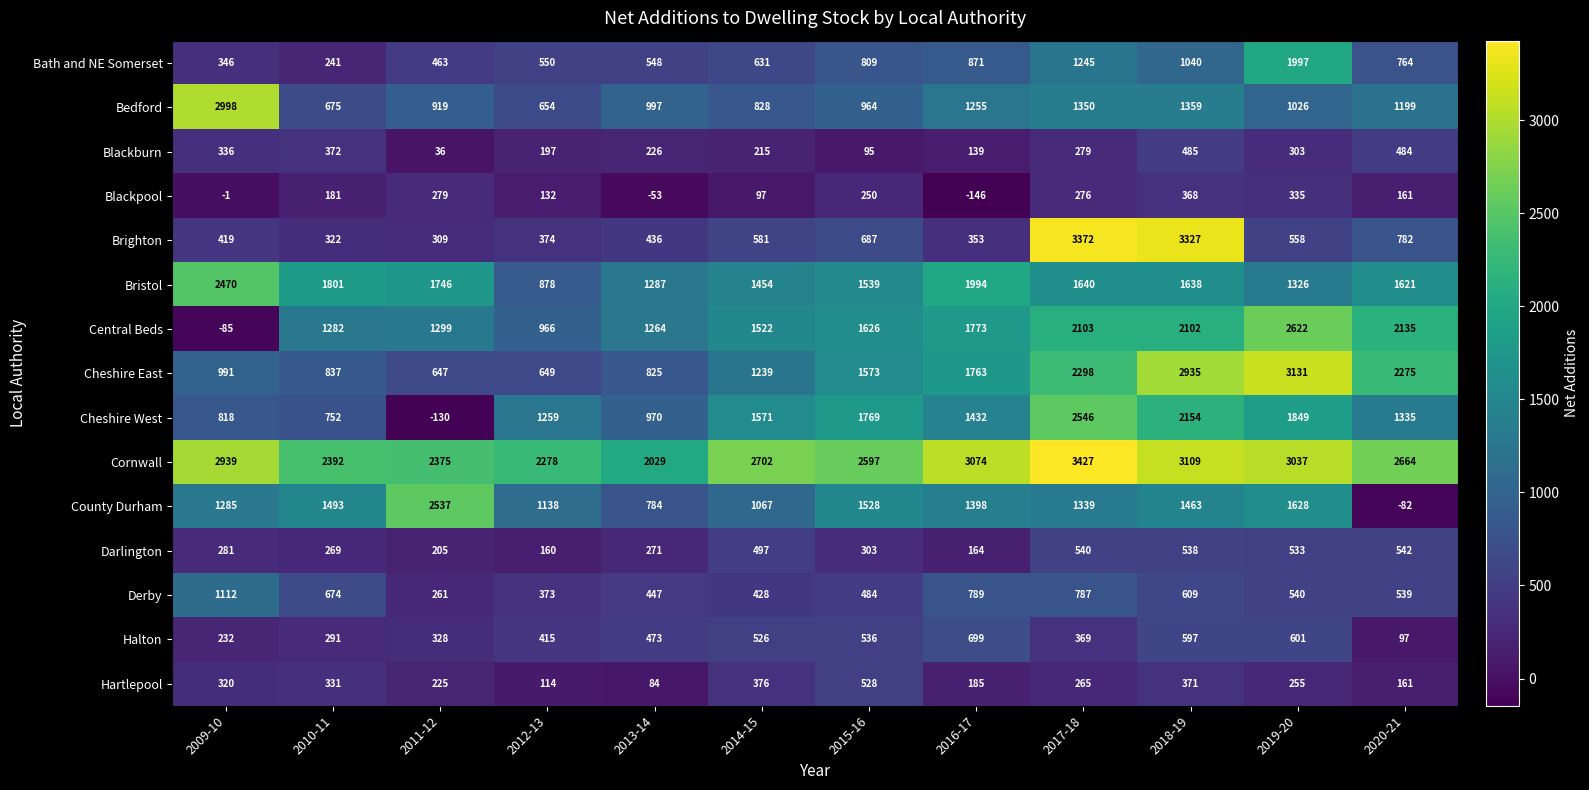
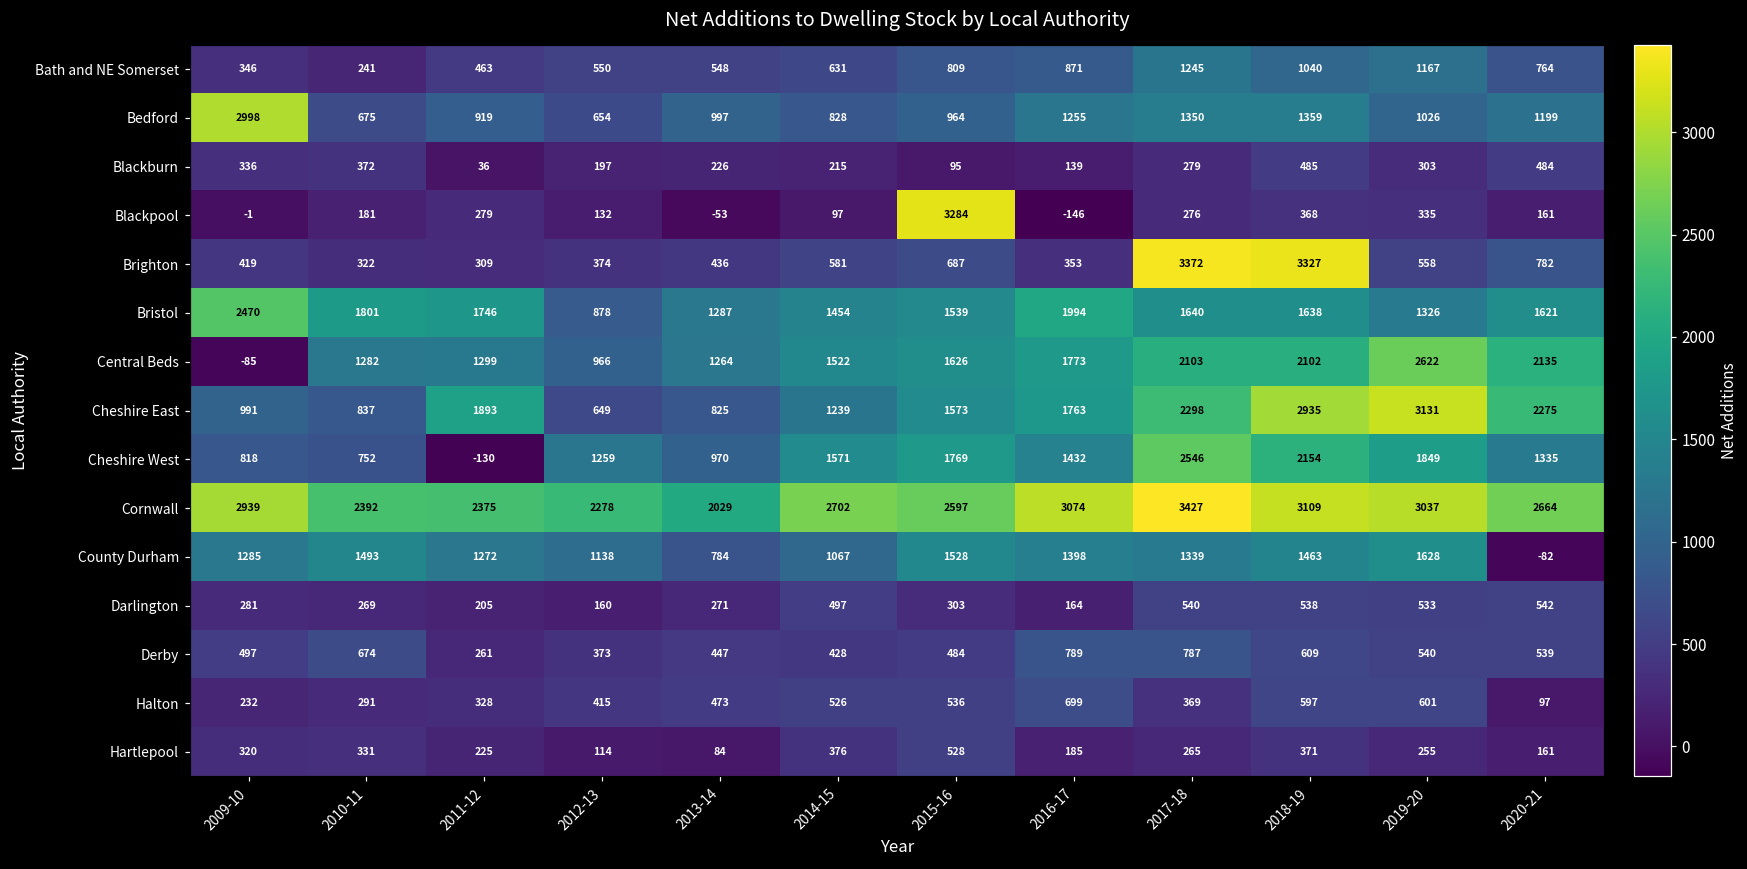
  {
    "Bath and NE Somerset": {
      "2009-10": 346,
      "2010-11": 241,
      "2011-12": 463,
      "2012-13": 550,
      "2013-14": 548,
      "2014-15": 631,
      "2015-16": 809,
      "2016-17": 871,
      "2017-18": 1245,
      "2018-19": 1040,
-     "2019-20": 1997,
+     "2019-20": 1167,
      "2020-21": 764
    },
    "Bedford": {
      "2009-10": 2998,
      "2010-11": 675,
      "2011-12": 919,
      "2012-13": 654,
      "2013-14": 997,
      "2014-15": 828,
      "2015-16": 964,
      "2016-17": 1255,
      "2017-18": 1350,
      "2018-19": 1359,
      "2019-20": 1026,
      "2020-21": 1199
    },
    "Blackburn": {
      "2009-10": 336,
      "2010-11": 372,
      "2011-12": 36,
      "2012-13": 197,
      "2013-14": 226,
      "2014-15": 215,
      "2015-16": 95,
      "2016-17": 139,
      "2017-18": 279,
      "2018-19": 485,
      "2019-20": 303,
      "2020-21": 484
    },
    "Blackpool": {
      "2009-10": -1,
      "2010-11": 181,
      "2011-12": 279,
      "2012-13": 132,
      "2013-14": -53,
      "2014-15": 97,
-     "2015-16": 250,
+     "2015-16": 3284,
      "2016-17": -146,
      "2017-18": 276,
      "2018-19": 368,
      "2019-20": 335,
      "2020-21": 161
    },
    "Brighton": {
      "2009-10": 419,
      "2010-11": 322,
      "2011-12": 309,
      "2012-13": 374,
      "2013-14": 436,
      "2014-15": 581,
      "2015-16": 687,
      "2016-17": 353,
      "2017-18": 3372,
      "2018-19": 3327,
      "2019-20": 558,
      "2020-21": 782
    },
    "Bristol": {
      "2009-10": 2470,
      "2010-11": 1801,
      "2011-12": 1746,
      "2012-13": 878,
      "2013-14": 1287,
      "2014-15": 1454,
      "2015-16": 1539,
      "2016-17": 1994,
      "2017-18": 1640,
      "2018-19": 1638,
      "2019-20": 1326,
      "2020-21": 1621
    },
    "Central Beds": {
      "2009-10": -85,
      "2010-11": 1282,
      "2011-12": 1299,
      "2012-13": 966,
      "2013-14": 1264,
      "2014-15": 1522,
      "2015-16": 1626,
      "2016-17": 1773,
      "2017-18": 2103,
      "2018-19": 2102,
      "2019-20": 2622,
      "2020-21": 2135
    },
    "Cheshire East": {
      "2009-10": 991,
      "2010-11": 837,
-     "2011-12": 647,
+     "2011-12": 1893,
      "2012-13": 649,
      "2013-14": 825,
      "2014-15": 1239,
      "2015-16": 1573,
      "2016-17": 1763,
      "2017-18": 2298,
      "2018-19": 2935,
      "2019-20": 3131,
      "2020-21": 2275
    },
    "Cheshire West": {
      "2009-10": 818,
      "2010-11": 752,
      "2011-12": -130,
      "2012-13": 1259,
      "2013-14": 970,
      "2014-15": 1571,
      "2015-16": 1769,
      "2016-17": 1432,
      "2017-18": 2546,
      "2018-19": 2154,
      "2019-20": 1849,
      "2020-21": 1335
    },
    "Cornwall": {
      "2009-10": 2939,
      "2010-11": 2392,
      "2011-12": 2375,
      "2012-13": 2278,
      "2013-14": 2029,
      "2014-15": 2702,
      "2015-16": 2597,
      "2016-17": 3074,
      "2017-18": 3427,
      "2018-19": 3109,
      "2019-20": 3037,
      "2020-21": 2664
    },
    "County Durham": {
      "2009-10": 1285,
      "2010-11": 1493,
-     "2011-12": 2537,
+     "2011-12": 1272,
      "2012-13": 1138,
      "2013-14": 784,
      "2014-15": 1067,
      "2015-16": 1528,
      "2016-17": 1398,
      "2017-18": 1339,
      "2018-19": 1463,
      "2019-20": 1628,
      "2020-21": -82
    },
    "Darlington": {
      "2009-10": 281,
      "2010-11": 269,
      "2011-12": 205,
      "2012-13": 160,
      "2013-14": 271,
      "2014-15": 497,
      "2015-16": 303,
      "2016-17": 164,
      "2017-18": 540,
      "2018-19": 538,
      "2019-20": 533,
      "2020-21": 542
    },
    "Derby": {
-     "2009-10": 1112,
+     "2009-10": 497,
      "2010-11": 674,
      "2011-12": 261,
      "2012-13": 373,
      "2013-14": 447,
      "2014-15": 428,
      "2015-16": 484,
      "2016-17": 789,
      "2017-18": 787,
      "2018-19": 609,
      "2019-20": 540,
      "2020-21": 539
    },
    "Halton": {
      "2009-10": 232,
      "2010-11": 291,
      "2011-12": 328,
      "2012-13": 415,
      "2013-14": 473,
      "2014-15": 526,
      "2015-16": 536,
      "2016-17": 699,
      "2017-18": 369,
      "2018-19": 597,
      "2019-20": 601,
      "2020-21": 97
    },
    "Hartlepool": {
      "2009-10": 320,
      "2010-11": 331,
      "2011-12": 225,
      "2012-13": 114,
      "2013-14": 84,
      "2014-15": 376,
      "2015-16": 528,
      "2016-17": 185,
      "2017-18": 265,
      "2018-19": 371,
      "2019-20": 255,
      "2020-21": 161
    }
  }
